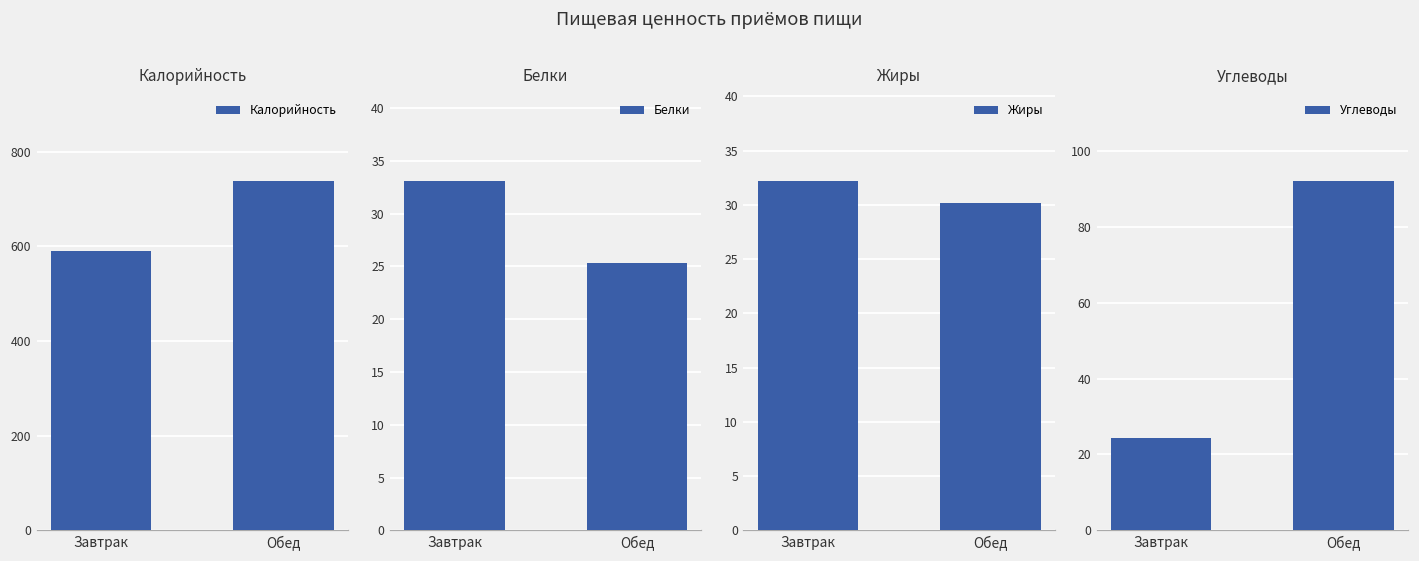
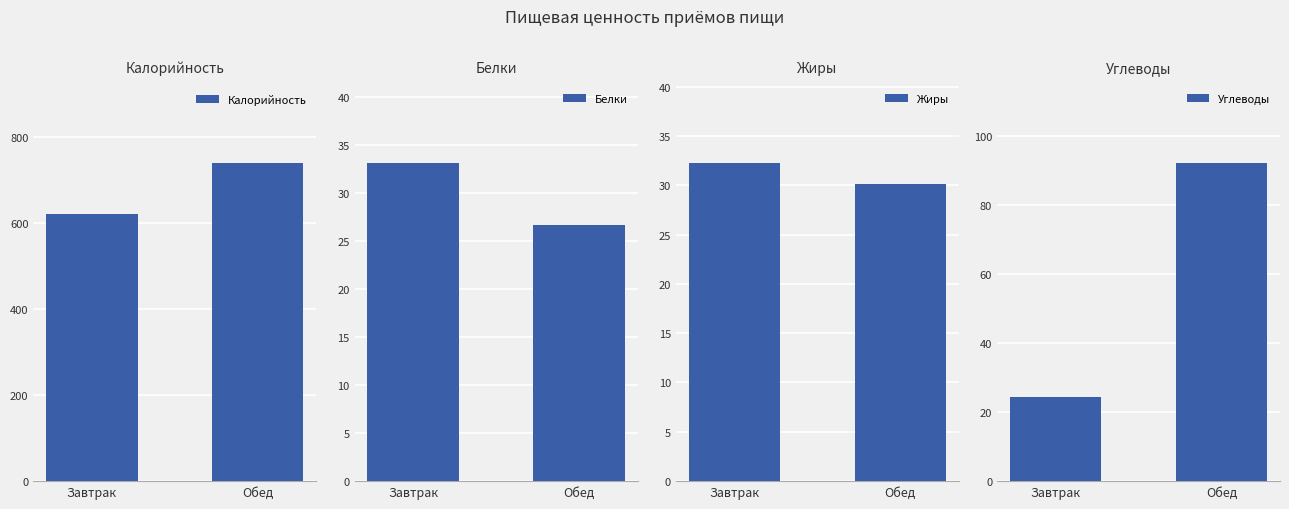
  {
    "Калорийность": {
-     "Завтрак": 590,
+     "Завтрак": 620,
      "Обед": 740
    },
    "Белки": {
      "Завтрак": 33,
-     "Обед": 25
+     "Обед": 27
    },
    "Жиры": {
      "Завтрак": 32,
      "Обед": 30
    },
    "Углеводы": {
      "Завтрак": 24,
      "Обед": 92
    }
  }
